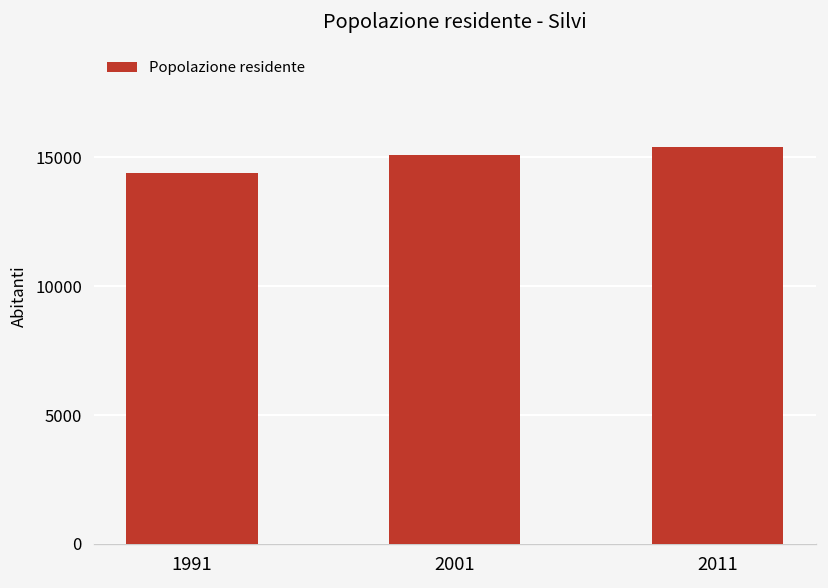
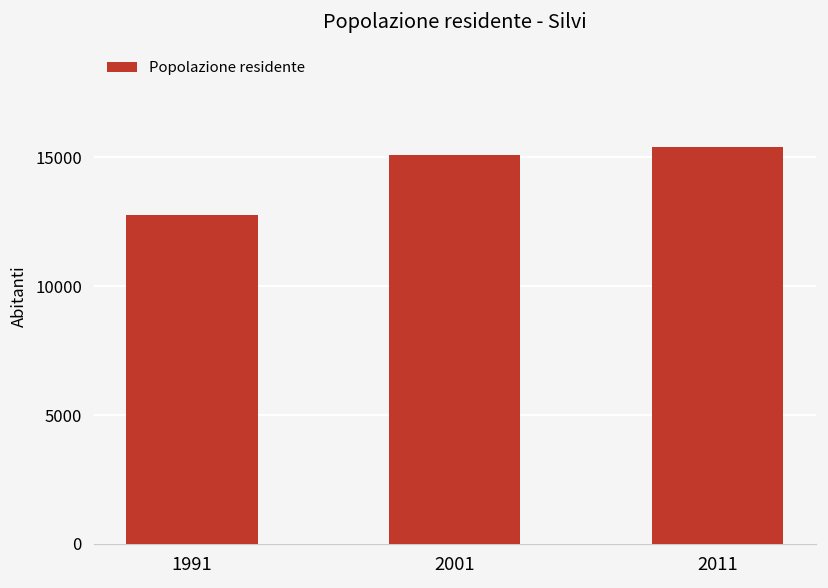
  {
-   "1991": 14400,
+   "1991": 12800,
    "2001": 15100,
    "2011": 15400
  }
